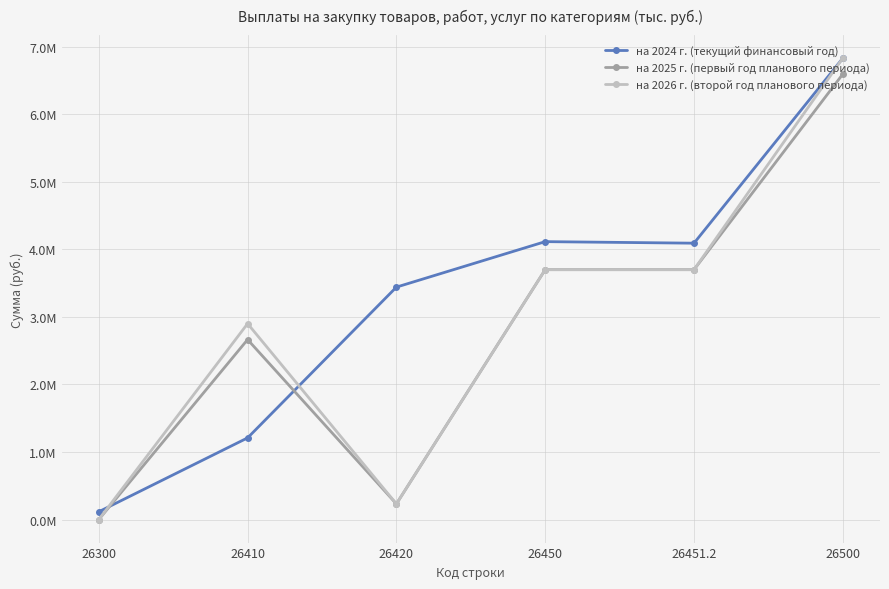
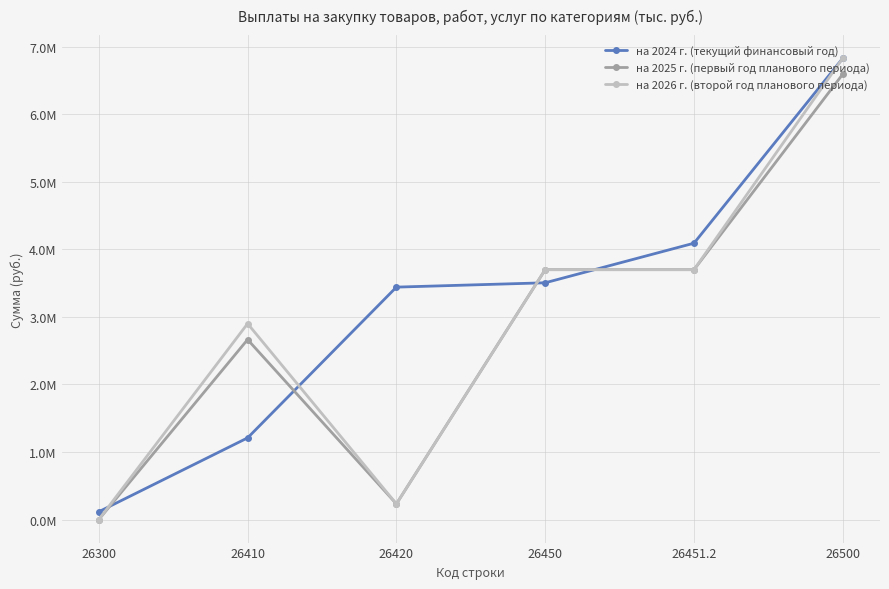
  {
    "на 2024 г. (текущий финансовый год)": {
      "26300": 100000,
      "26410": 1200000,
      "26420": 3400000,
-     "26450": 4100000,
+     "26450": 3500000,
      "26451.2": 4100000
    }
  }
